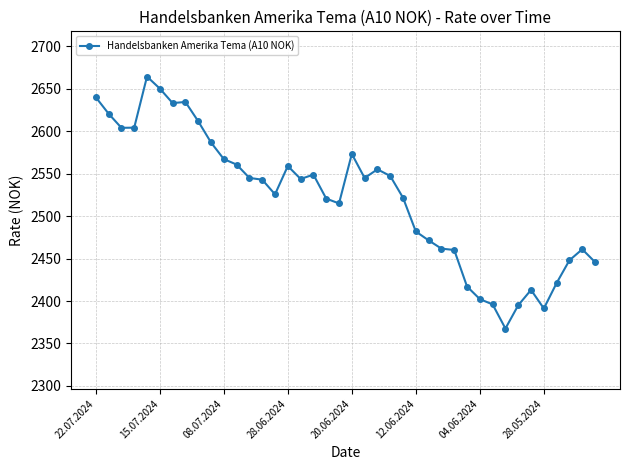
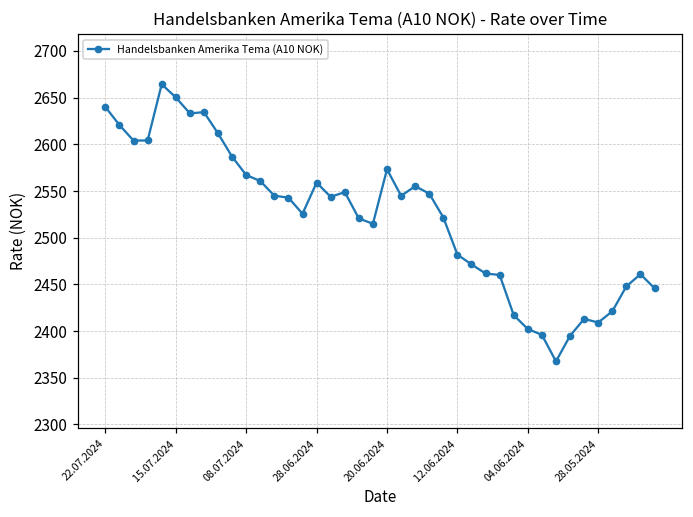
  {
    "22.07.2024": 2640,
    "15.07.2024": 2650,
    "08.07.2024": 2570,
    "28.06.2024": 2560,
    "20.06.2024": 2570,
    "12.06.2024": 2480,
    "04.06.2024": 2400,
-   "28.05.2024": 2390
+   "28.05.2024": 2410
  }
